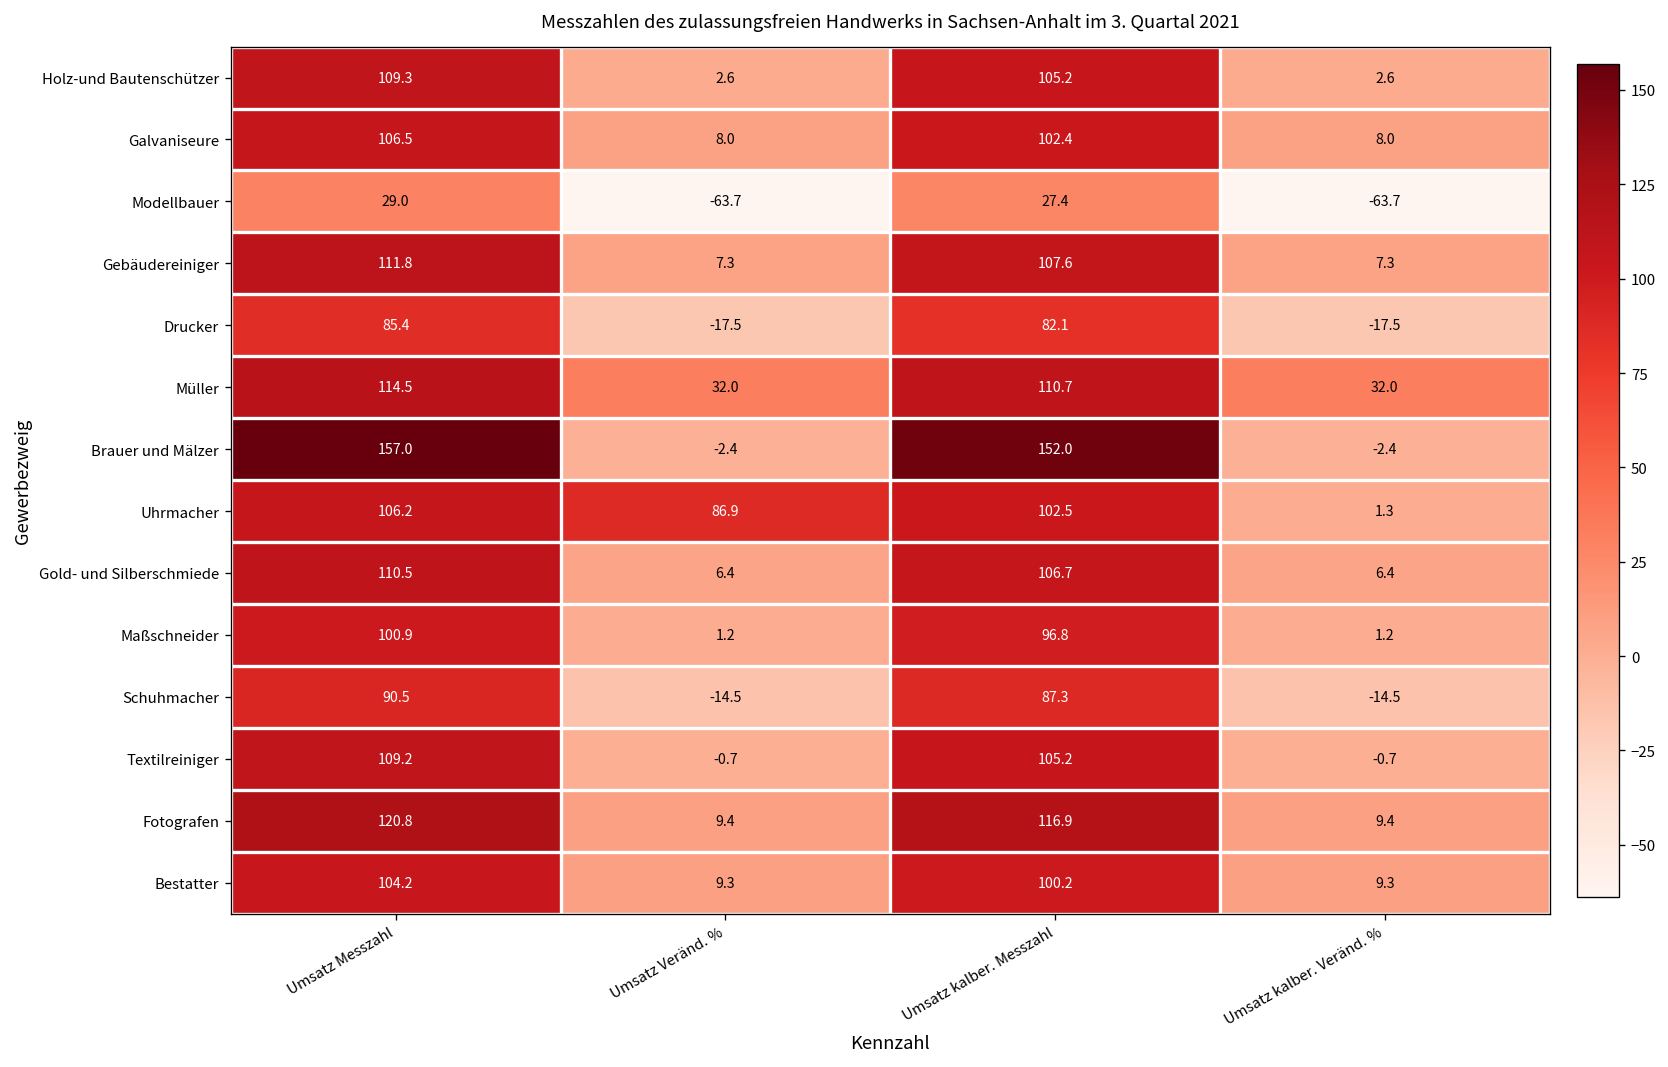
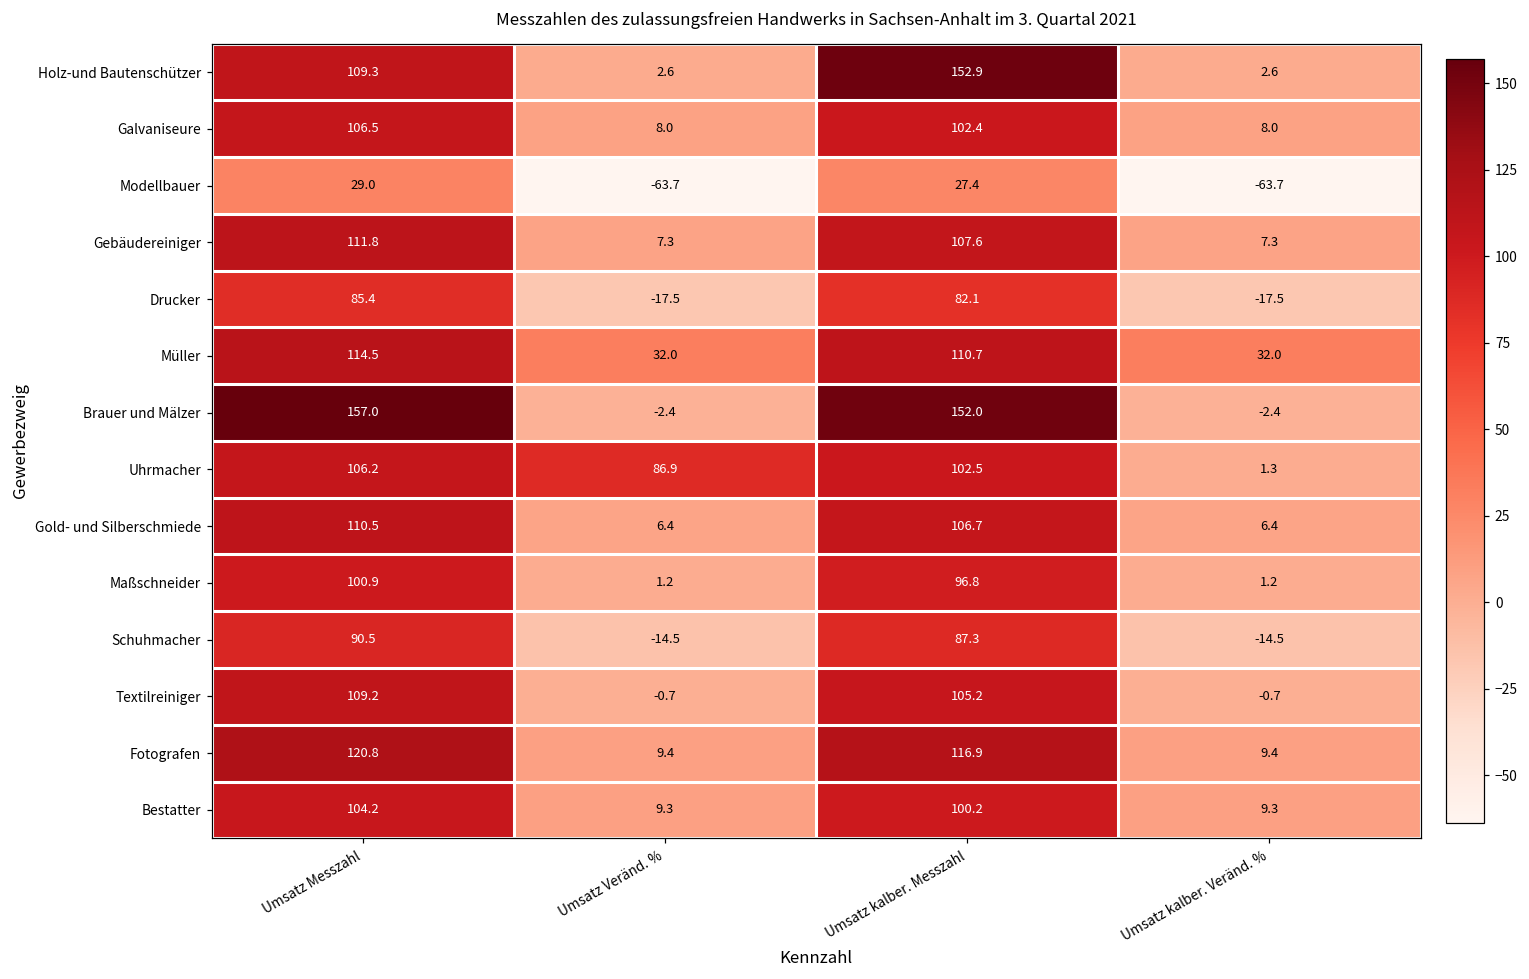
  {
    "Holz-und Bautenschützer": {
      "Umsatz Messzahl": 109.3,
      "Umsatz Veränd. %": 2.6,
-     "Umsatz kalber. Messzahl": 105.2,
+     "Umsatz kalber. Messzahl": 152.9,
      "Umsatz kalber. Veränd. %": 2.6
    },
    "Galvaniseure": {
      "Umsatz Messzahl": 106.5,
      "Umsatz Veränd. %": 8.0,
      "Umsatz kalber. Messzahl": 102.4,
      "Umsatz kalber. Veränd. %": 8.0
    },
    "Modellbauer": {
      "Umsatz Messzahl": 29.0,
      "Umsatz Veränd. %": -63.7,
      "Umsatz kalber. Messzahl": 27.4,
      "Umsatz kalber. Veränd. %": -63.7
    },
    "Gebäudereiniger": {
      "Umsatz Messzahl": 111.8,
      "Umsatz Veränd. %": 7.3,
      "Umsatz kalber. Messzahl": 107.6,
      "Umsatz kalber. Veränd. %": 7.3
    },
    "Drucker": {
      "Umsatz Messzahl": 85.4,
      "Umsatz Veränd. %": -17.5,
      "Umsatz kalber. Messzahl": 82.1,
      "Umsatz kalber. Veränd. %": -17.5
    },
    "Müller": {
      "Umsatz Messzahl": 114.5,
      "Umsatz Veränd. %": 32.0,
      "Umsatz kalber. Messzahl": 110.7,
      "Umsatz kalber. Veränd. %": 32.0
    },
    "Brauer und Mälzer": {
      "Umsatz Messzahl": 157.0,
      "Umsatz Veränd. %": -2.4,
      "Umsatz kalber. Messzahl": 152.0,
      "Umsatz kalber. Veränd. %": -2.4
    },
    "Uhrmacher": {
      "Umsatz Messzahl": 106.2,
      "Umsatz Veränd. %": 86.9,
      "Umsatz kalber. Messzahl": 102.5,
      "Umsatz kalber. Veränd. %": 1.3
    },
    "Gold- und Silberschmiede": {
      "Umsatz Messzahl": 110.5,
      "Umsatz Veränd. %": 6.4,
      "Umsatz kalber. Messzahl": 106.7,
      "Umsatz kalber. Veränd. %": 6.4
    },
    "Maßschneider": {
      "Umsatz Messzahl": 100.9,
      "Umsatz Veränd. %": 1.2,
      "Umsatz kalber. Messzahl": 96.8,
      "Umsatz kalber. Veränd. %": 1.2
    },
    "Schuhmacher": {
      "Umsatz Messzahl": 90.5,
      "Umsatz Veränd. %": -14.5,
      "Umsatz kalber. Messzahl": 87.3,
      "Umsatz kalber. Veränd. %": -14.5
    },
    "Textilreiniger": {
      "Umsatz Messzahl": 109.2,
      "Umsatz Veränd. %": -0.7,
      "Umsatz kalber. Messzahl": 105.2,
      "Umsatz kalber. Veränd. %": -0.7
    },
    "Fotografen": {
      "Umsatz Messzahl": 120.8,
      "Umsatz Veränd. %": 9.4,
      "Umsatz kalber. Messzahl": 116.9,
      "Umsatz kalber. Veränd. %": 9.4
    },
    "Bestatter": {
      "Umsatz Messzahl": 104.2,
      "Umsatz Veränd. %": 9.3,
      "Umsatz kalber. Messzahl": 100.2,
      "Umsatz kalber. Veränd. %": 9.3
    }
  }
